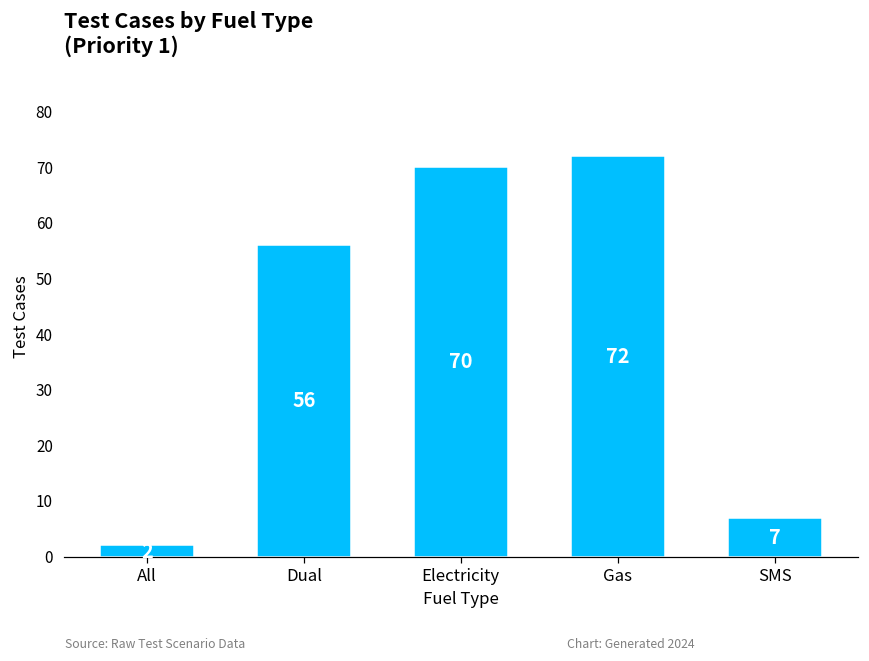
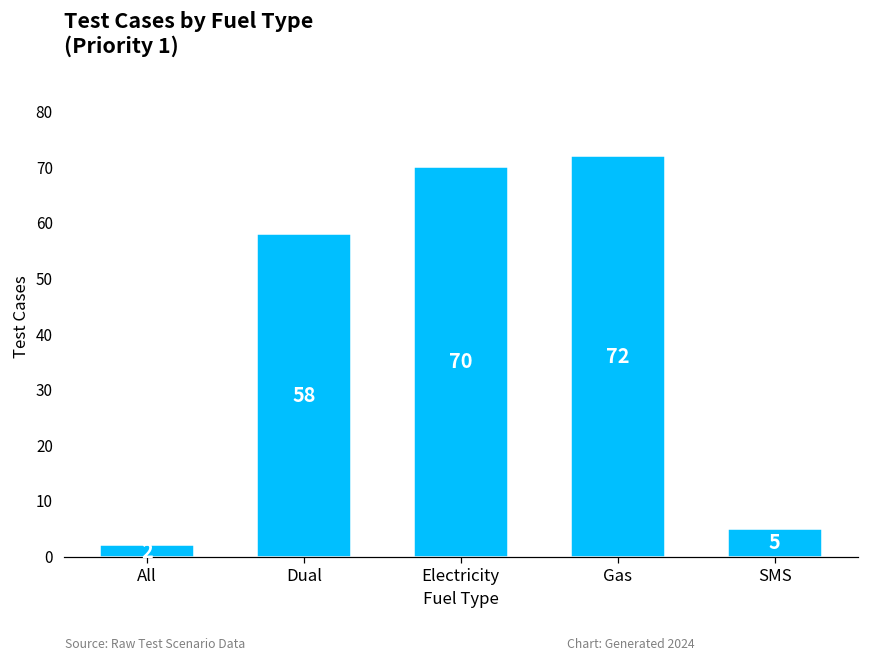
  {
-   "Dual": 56,
+   "Dual": 58,
    "Electricity": 70,
    "Gas": 72,
-   "SMS": 7
+   "SMS": 5
  }
